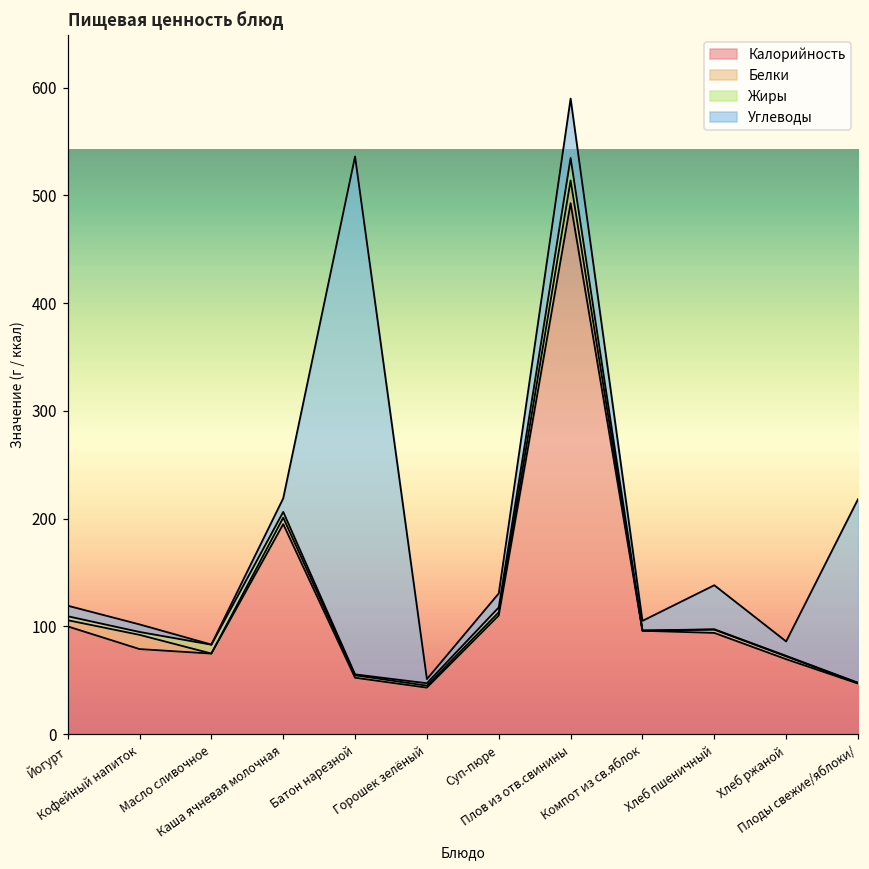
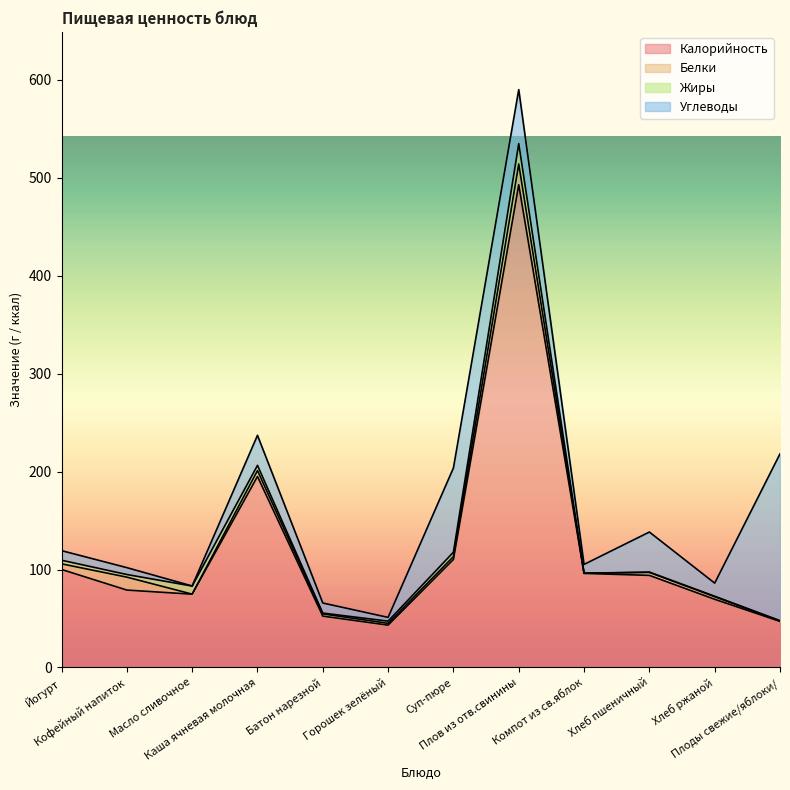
  {
    "Углеводы": {
      "Йогурт": 10,
      "Кофейный напиток": 10,
-     "Каша ячневая молочная": 10,
-     "Батон нарезной": 480,
+     "Каша ячневая молочная": 30,
+     "Батон нарезной": 10,
      "Горошек зелёный": 0,
-     "Суп-пюре": 10,
+     "Суп-пюре": 90,
      "Плов из отв.свинины": 60,
      "Компот из св.яблок": 10,
      "Хлеб пшеничный": 40,
      "Хлеб ржаной": 10,
      "Плоды свежие/яблоки/": 170
    }
  }
